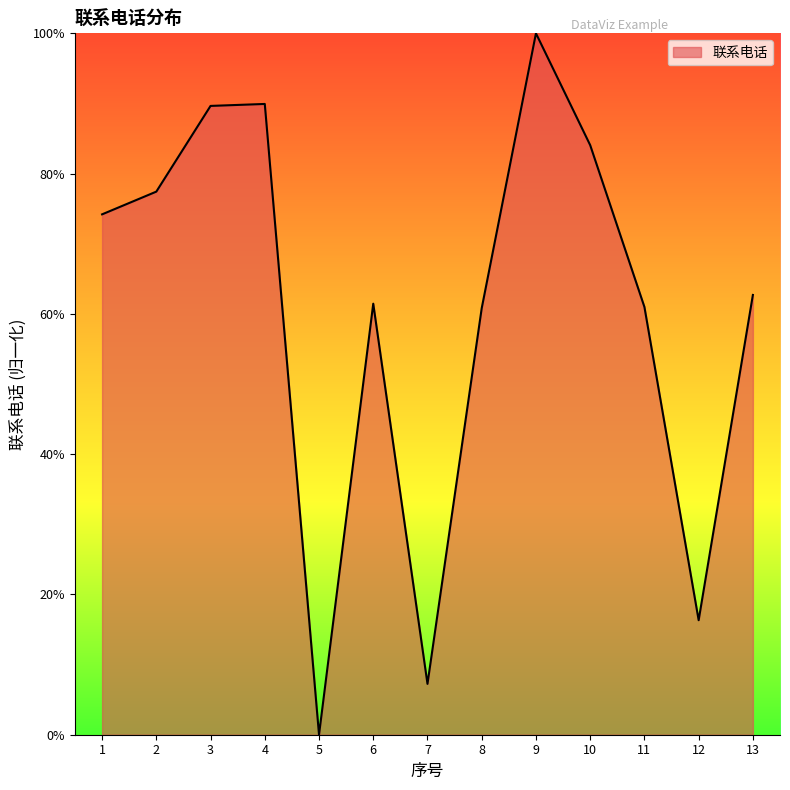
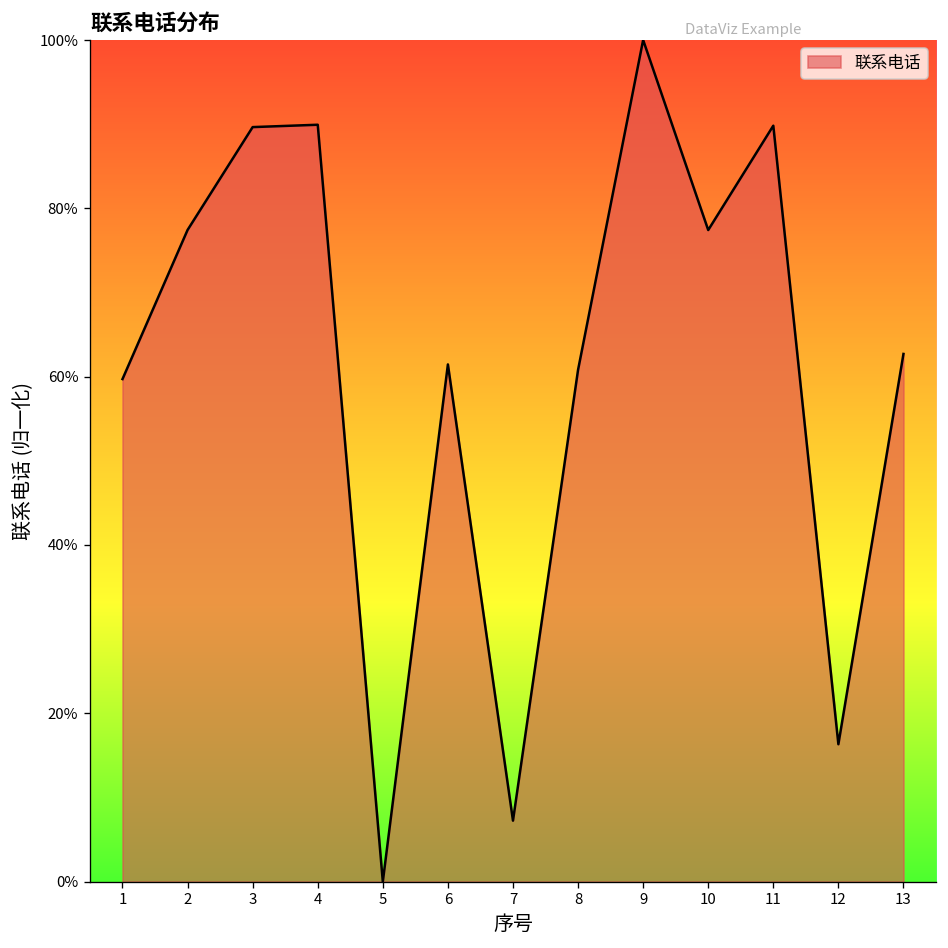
  {
-   "1": "74%",
+   "1": "60%",
    "2": "77%",
    "3": "90%",
    "4": "90%",
    "5": "0%",
    "6": "61%",
    "7": "7%",
    "8": "61%",
    "9": "100%",
-   "10": "84%",
-   "11": "61%",
+   "10": "77%",
+   "11": "90%",
    "12": "16%",
    "13": "63%"
  }
